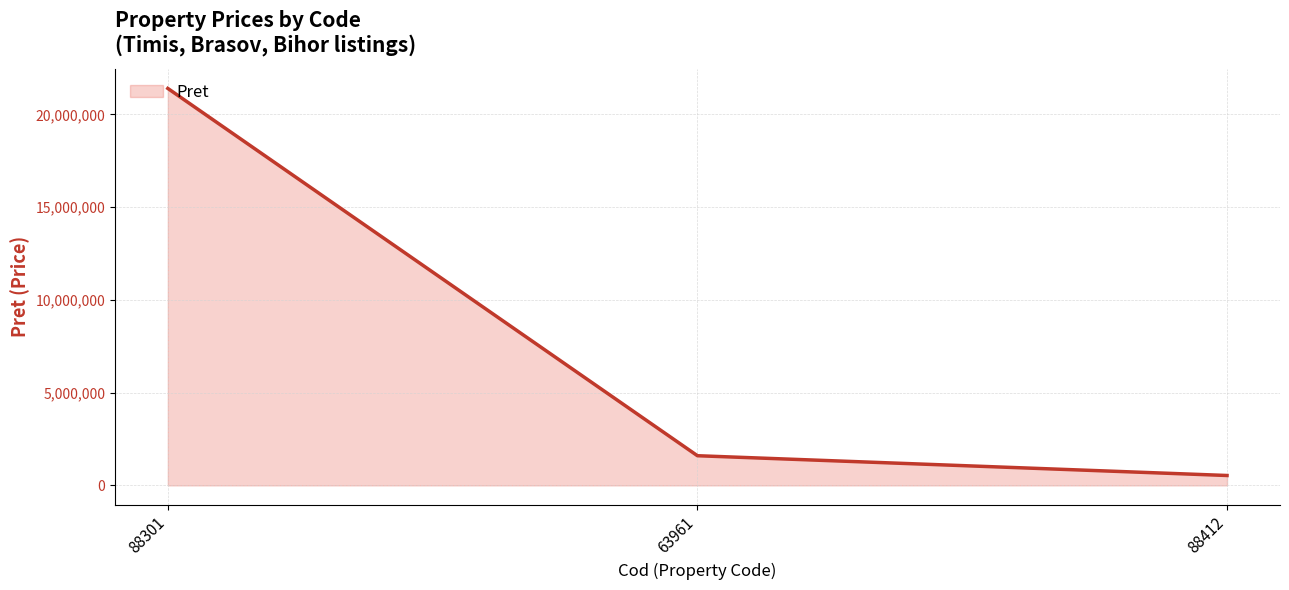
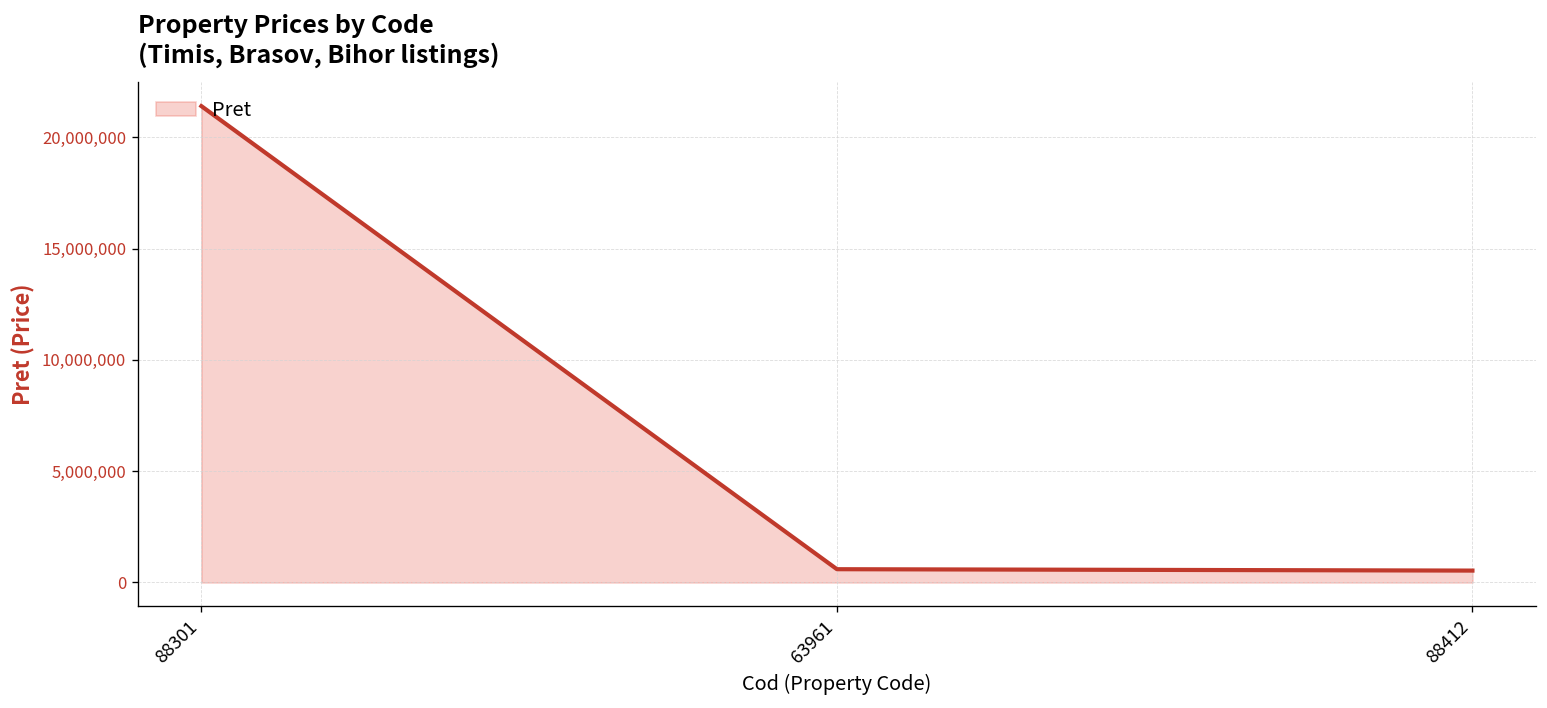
  {
    "88301": "21,400,000",
-   "63961": "1,600,000",
+   "63961": "600,000",
    "88412": "500,000"
  }
